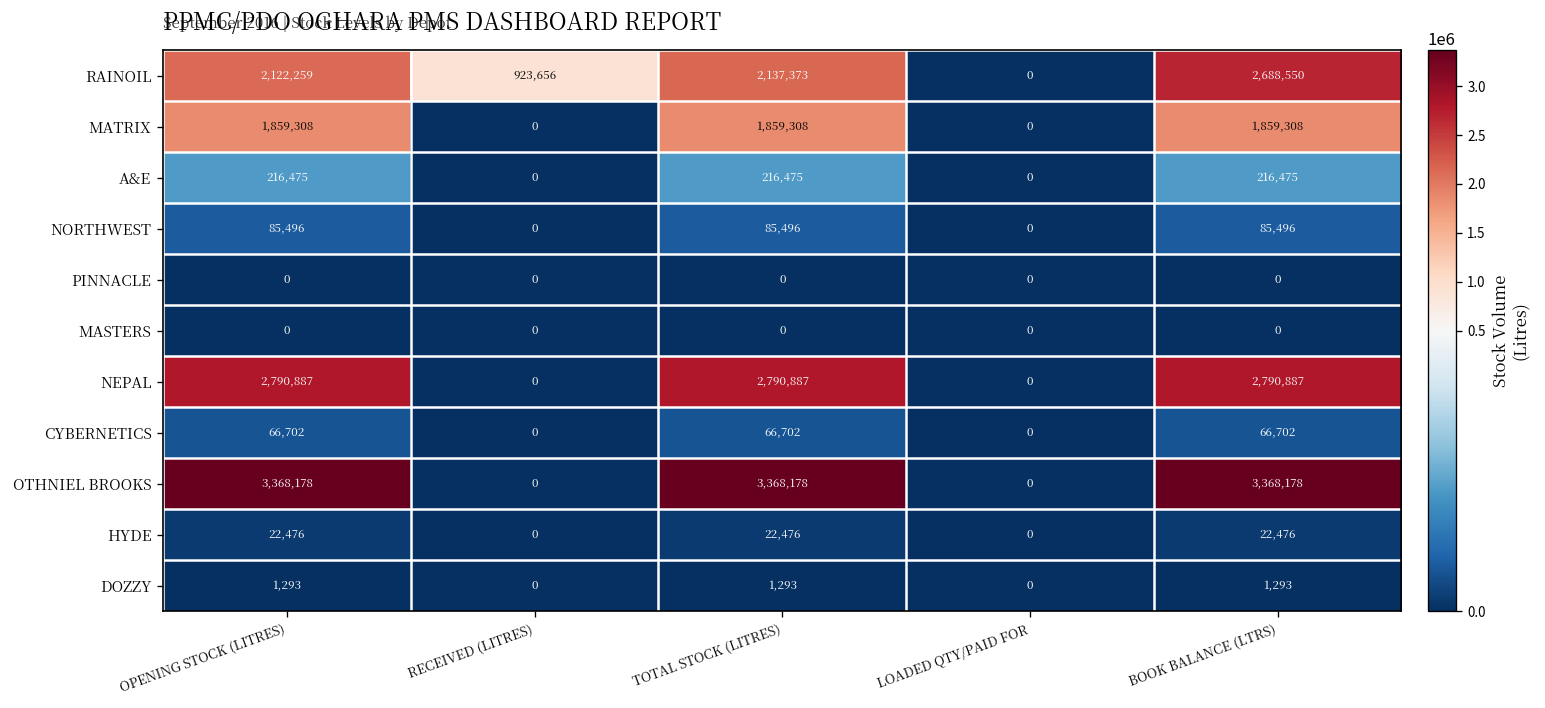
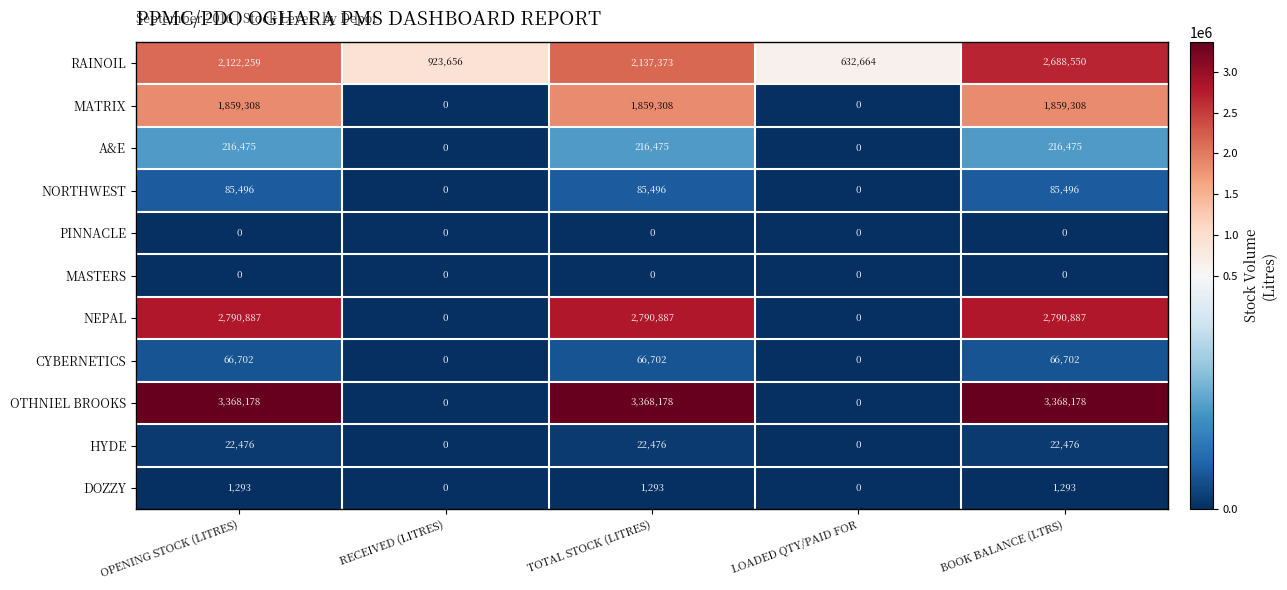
  {
    "RAINOIL": {
      "OPENING STOCK (LITRES)": "2,122,259",
      "RECEIVED (LITRES)": "923,656",
      "TOTAL STOCK (LITRES)": "2,137,373",
-     "LOADED QTY/PAID FOR": "0",
+     "LOADED QTY/PAID FOR": "632,664",
      "BOOK BALANCE (LTRS)": "2,688,550"
    },
    "MATRIX": {
      "OPENING STOCK (LITRES)": "1,859,308",
      "RECEIVED (LITRES)": "0",
      "TOTAL STOCK (LITRES)": "1,859,308",
      "LOADED QTY/PAID FOR": "0",
      "BOOK BALANCE (LTRS)": "1,859,308"
    },
    "A&E": {
      "OPENING STOCK (LITRES)": "216,475",
      "RECEIVED (LITRES)": "0",
      "TOTAL STOCK (LITRES)": "216,475",
      "LOADED QTY/PAID FOR": "0",
      "BOOK BALANCE (LTRS)": "216,475"
    },
    "NORTHWEST": {
      "OPENING STOCK (LITRES)": "85,496",
      "RECEIVED (LITRES)": "0",
      "TOTAL STOCK (LITRES)": "85,496",
      "LOADED QTY/PAID FOR": "0",
      "BOOK BALANCE (LTRS)": "85,496"
    },
    "PINNACLE": {
      "OPENING STOCK (LITRES)": "0",
      "RECEIVED (LITRES)": "0",
      "TOTAL STOCK (LITRES)": "0",
      "LOADED QTY/PAID FOR": "0",
      "BOOK BALANCE (LTRS)": "0"
    },
    "MASTERS": {
      "OPENING STOCK (LITRES)": "0",
      "RECEIVED (LITRES)": "0",
      "TOTAL STOCK (LITRES)": "0",
      "LOADED QTY/PAID FOR": "0",
      "BOOK BALANCE (LTRS)": "0"
    },
    "NEPAL": {
      "OPENING STOCK (LITRES)": "2,790,887",
      "RECEIVED (LITRES)": "0",
      "TOTAL STOCK (LITRES)": "2,790,887",
      "LOADED QTY/PAID FOR": "0",
      "BOOK BALANCE (LTRS)": "2,790,887"
    },
    "CYBERNETICS": {
      "OPENING STOCK (LITRES)": "66,702",
      "RECEIVED (LITRES)": "0",
      "TOTAL STOCK (LITRES)": "66,702",
      "LOADED QTY/PAID FOR": "0",
      "BOOK BALANCE (LTRS)": "66,702"
    },
    "OTHNIEL BROOKS": {
      "OPENING STOCK (LITRES)": "3,368,178",
      "RECEIVED (LITRES)": "0",
      "TOTAL STOCK (LITRES)": "3,368,178",
      "LOADED QTY/PAID FOR": "0",
      "BOOK BALANCE (LTRS)": "3,368,178"
    },
    "HYDE": {
      "OPENING STOCK (LITRES)": "22,476",
      "RECEIVED (LITRES)": "0",
      "TOTAL STOCK (LITRES)": "22,476",
      "LOADED QTY/PAID FOR": "0",
      "BOOK BALANCE (LTRS)": "22,476"
    },
    "DOZZY": {
      "OPENING STOCK (LITRES)": "1,293",
      "RECEIVED (LITRES)": "0",
      "TOTAL STOCK (LITRES)": "1,293",
      "LOADED QTY/PAID FOR": "0",
      "BOOK BALANCE (LTRS)": "1,293"
    }
  }
